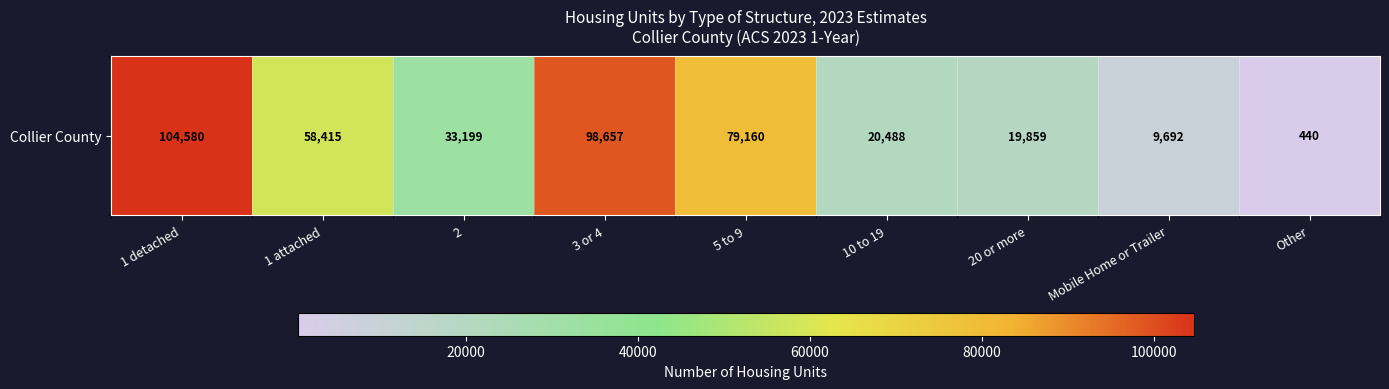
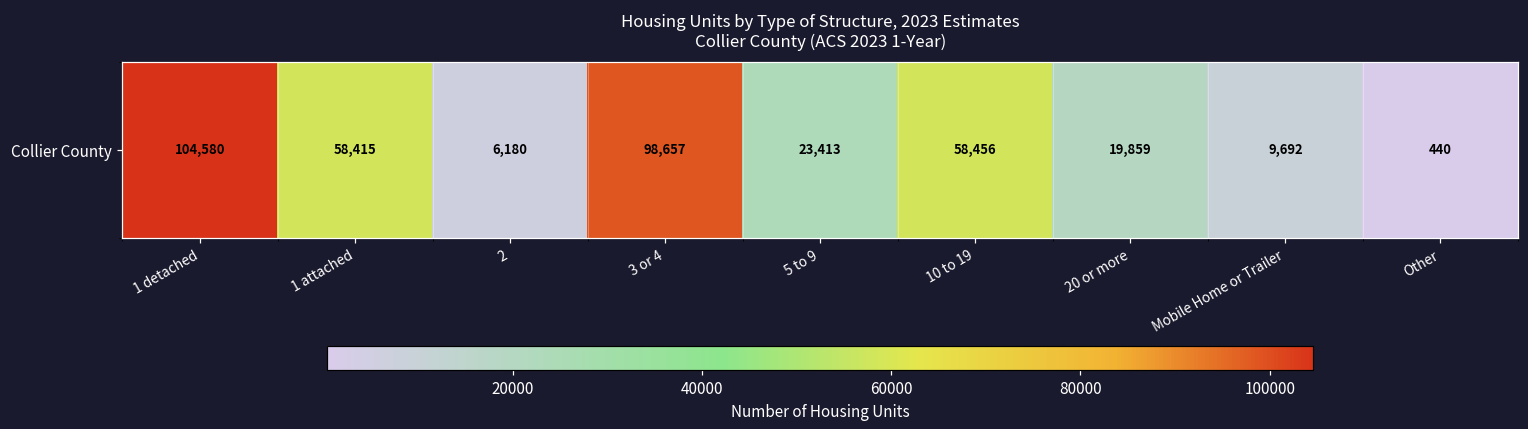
  {
    "Collier County": {
      "1 detached": "104,580",
      "1 attached": "58,415",
-     "2": "33,199",
+     "2": "6,180",
      "3 or 4": "98,657",
-     "5 to 9": "79,160",
-     "10 to 19": "20,488",
+     "5 to 9": "23,413",
+     "10 to 19": "58,456",
      "20 or more": "19,859",
      "Mobile Home or Trailer": "9,692",
      "Other": "440"
    }
  }
